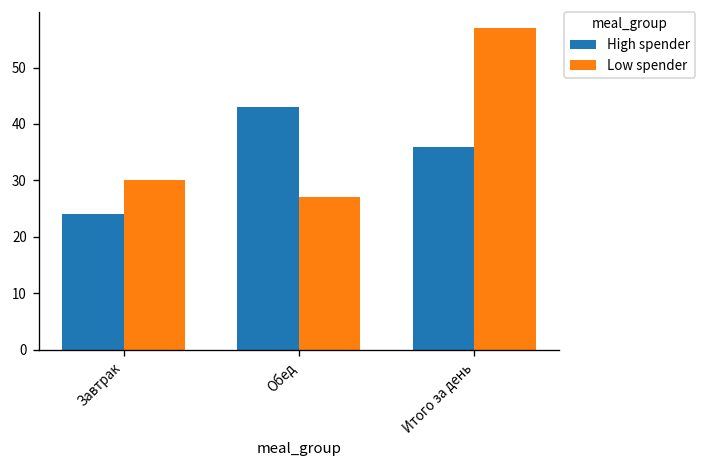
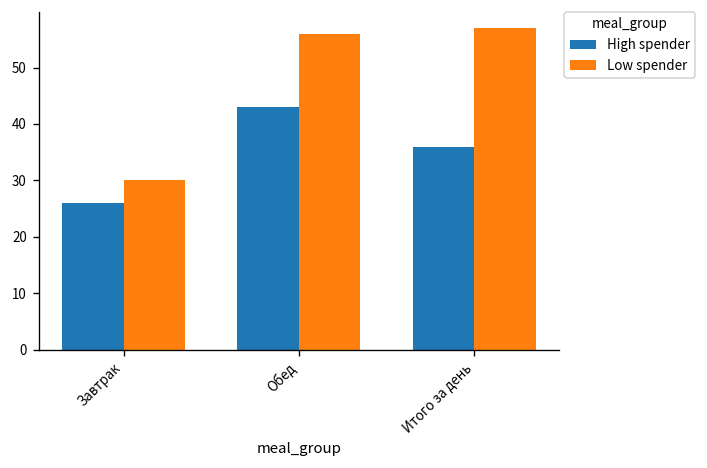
  {
    "High spender": {
-     "Завтрак": 24,
+     "Завтрак": 26,
      "Обед": 43,
      "Итого за день": 36
    },
    "Low spender": {
      "Завтрак": 30,
-     "Обед": 27,
+     "Обед": 56,
      "Итого за день": 57
    }
  }
